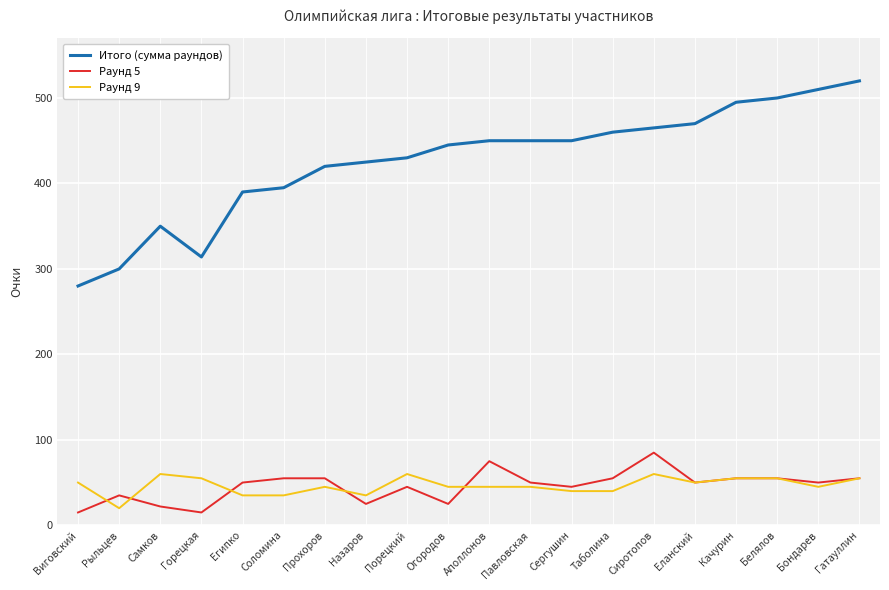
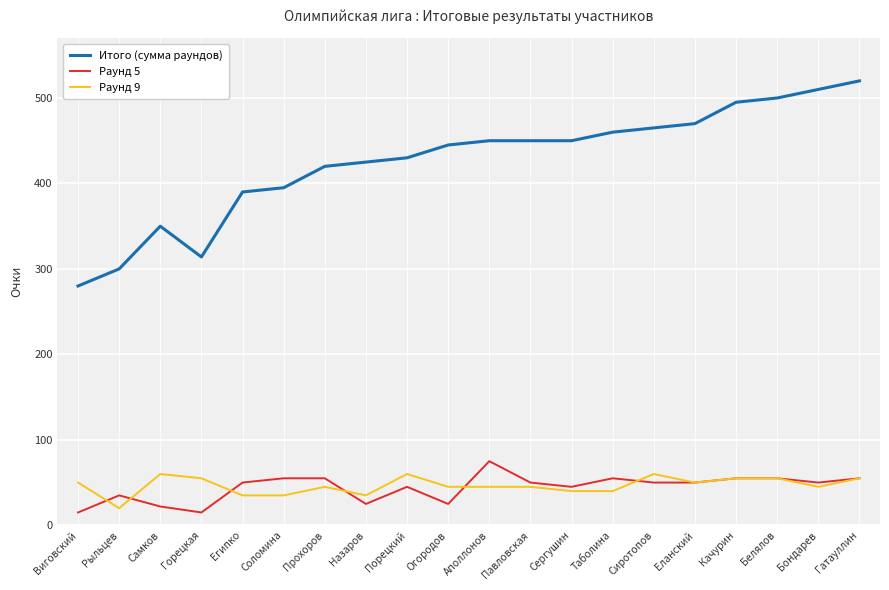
  {
    "Итого (сумма раундов)": {
      "Виговский": 280,
      "Рыльцев": 300,
      "Самков": 350,
      "Горецкая": 310,
      "Египко": 390,
      "Соломина": 400,
      "Прохоров": 420,
      "Назаров": 430,
      "Порецкий": 430,
      "Огородов": 450,
      "Аполлонов": 450,
      "Павловская": 450,
      "Сергушин": 450,
      "Таболина": 460,
      "Сиротопов": 470,
      "Еланский": 470,
      "Качурин": 500,
      "Белялов": 500,
      "Бондарев": 510,
      "Гатауллин": 520
    },
    "Раунд 5": {
      "Виговский": 20,
      "Рыльцев": 40,
      "Самков": 20,
      "Горецкая": 20,
      "Египко": 50,
      "Соломина": 60,
      "Прохоров": 60,
      "Назаров": 30,
      "Порецкий": 50,
      "Огородов": 30,
      "Аполлонов": 80,
      "Павловская": 50,
      "Сергушин": 50,
      "Таболина": 60,
-     "Сиротопов": 90,
+     "Сиротопов": 50,
      "Бондарев": 50
    },
    "Раунд 9": {
      "Виговский": 50,
      "Рыльцев": 20,
      "Самков": 60,
      "Горецкая": 60,
      "Египко": 40,
      "Соломина": 40,
      "Прохоров": 50,
      "Назаров": 40,
      "Порецкий": 60,
      "Огородов": 50,
      "Аполлонов": 50,
      "Павловская": 50,
      "Сергушин": 40,
      "Таболина": 40,
      "Сиротопов": 60,
      "Бондарев": 50
    }
  }
